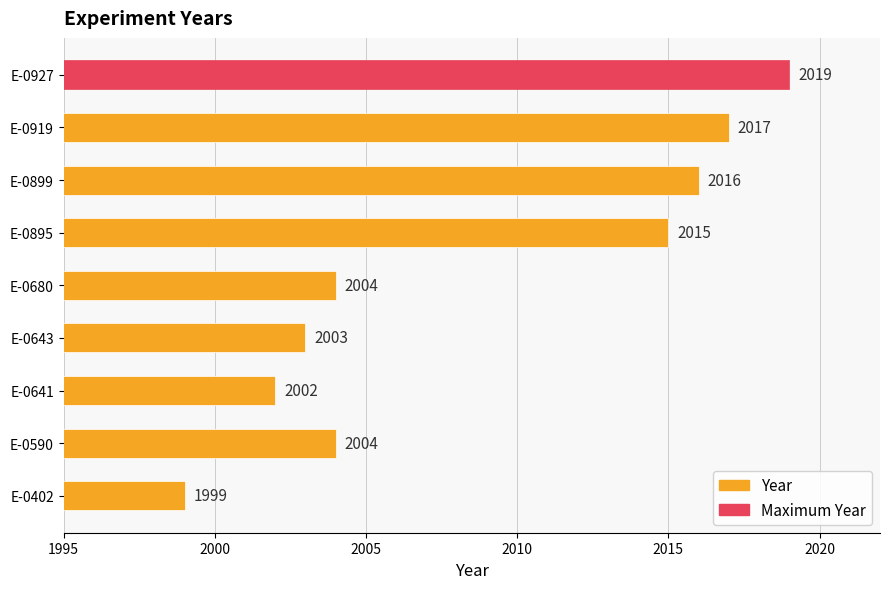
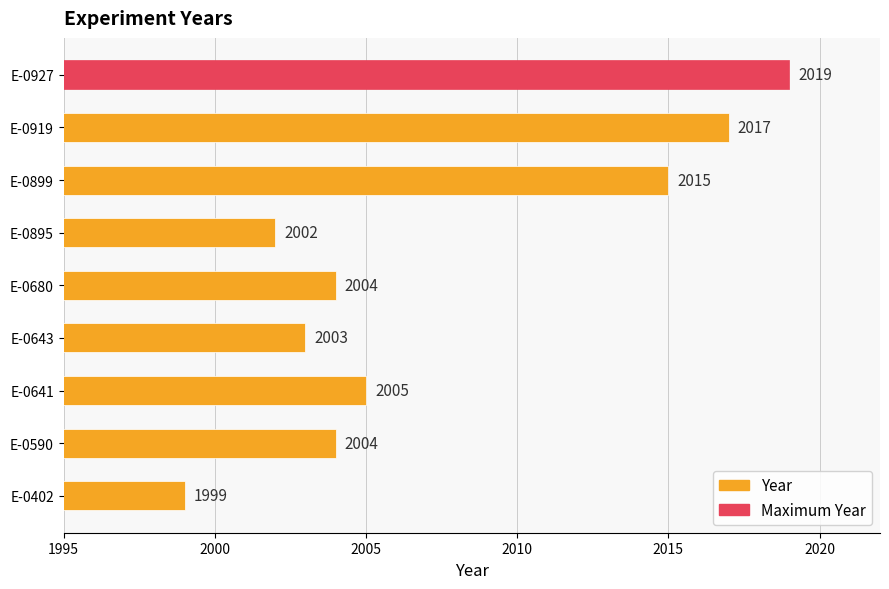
  {
    "E-0927": 2019,
    "E-0919": 2017,
-   "E-0899": 2016,
-   "E-0895": 2015,
+   "E-0899": 2015,
+   "E-0895": 2002,
    "E-0680": 2004,
    "E-0643": 2003,
-   "E-0641": 2002,
+   "E-0641": 2005,
    "E-0590": 2004,
    "E-0402": 1999
  }
